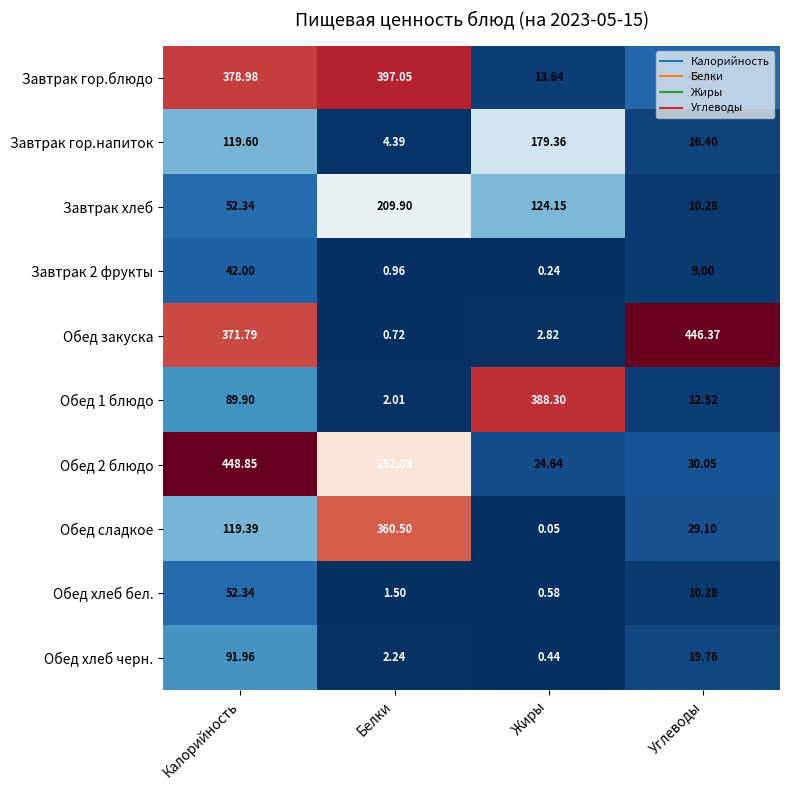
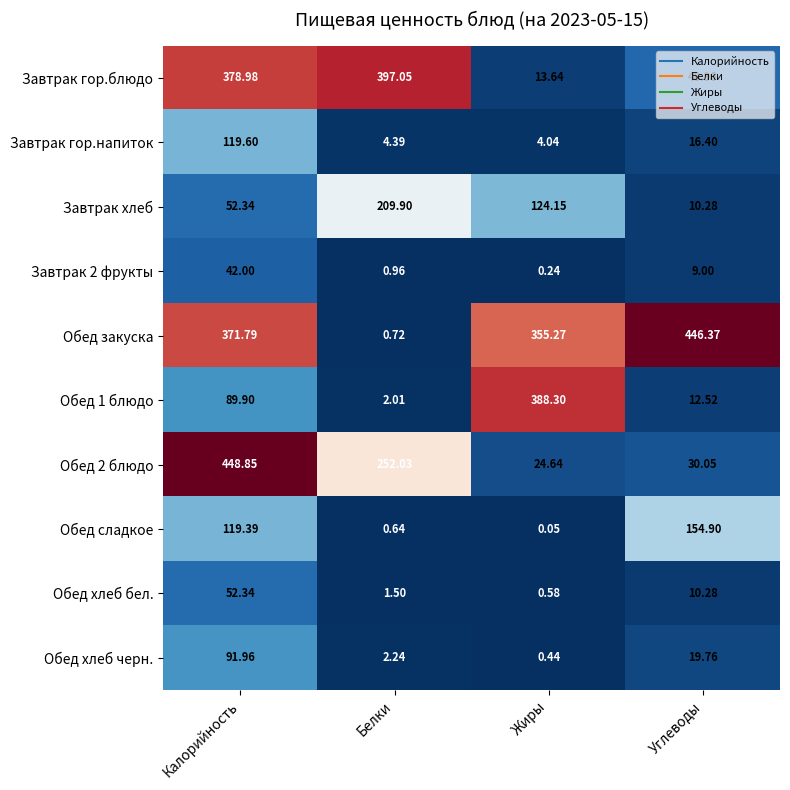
  {
    "Завтрак гор.блюдо": {
      "Калорийность": 378.98,
      "Белки": 397.05,
      "Жиры": 13.64
    },
    "Завтрак гор.напиток": {
      "Калорийность": 119.60,
      "Белки": 4.39,
-     "Жиры": 179.36,
+     "Жиры": 4.04,
      "Углеводы": 16.40
    },
    "Завтрак хлеб": {
      "Калорийность": 52.34,
      "Белки": 209.90,
      "Жиры": 124.15,
      "Углеводы": 10.28
    },
    "Завтрак 2 фрукты": {
      "Калорийность": 42.00,
      "Белки": 0.96,
      "Жиры": 0.24,
      "Углеводы": 9.00
    },
    "Обед закуска": {
      "Калорийность": 371.79,
      "Белки": 0.72,
-     "Жиры": 2.82,
+     "Жиры": 355.27,
      "Углеводы": 446.37
    },
    "Обед 1 блюдо": {
      "Калорийность": 89.90,
      "Белки": 2.01,
      "Жиры": 388.30,
      "Углеводы": 12.52
    },
    "Обед 2 блюдо": {
      "Калорийность": 448.85,
      "Жиры": 24.64,
      "Углеводы": 30.05
    },
    "Обед сладкое": {
      "Калорийность": 119.39,
-     "Белки": 360.50,
+     "Белки": 0.64,
      "Жиры": 0.05,
-     "Углеводы": 29.10
+     "Углеводы": 154.90
    },
    "Обед хлеб бел.": {
      "Калорийность": 52.34,
      "Белки": 1.50,
      "Жиры": 0.58,
      "Углеводы": 10.28
    },
    "Обед хлеб черн.": {
      "Калорийность": 91.96,
      "Белки": 2.24,
      "Жиры": 0.44,
      "Углеводы": 19.76
    }
  }
